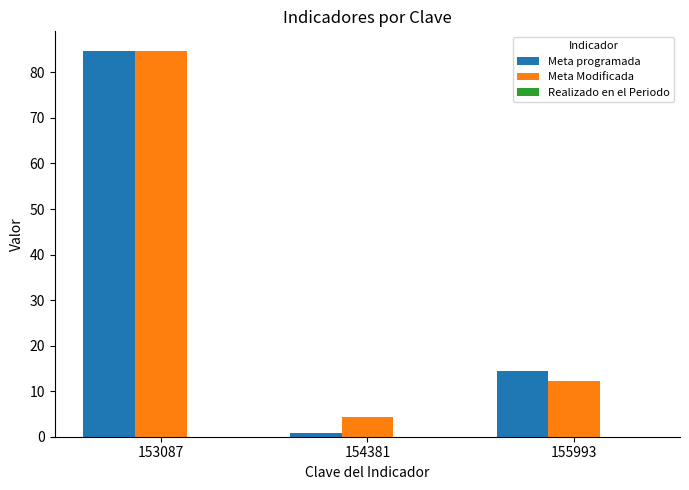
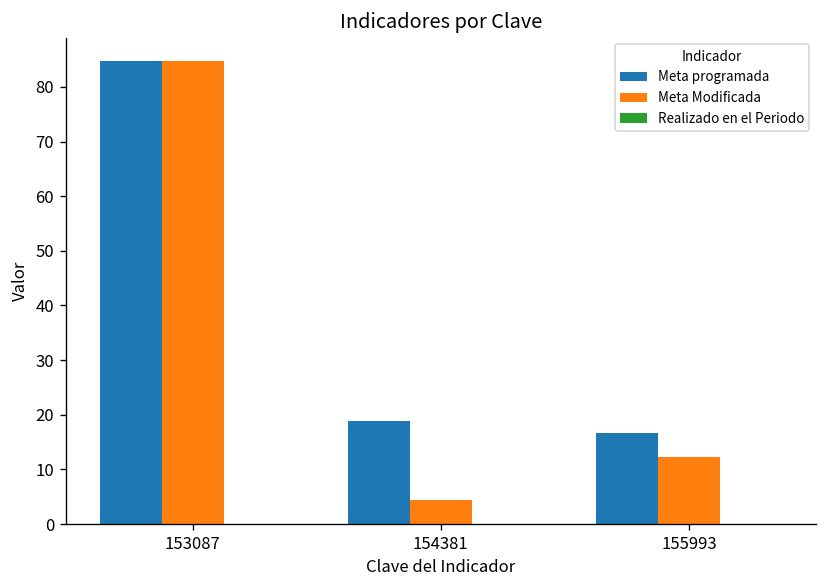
  {
    "Meta programada": {
      "153087": 85,
-     "154381": 1,
-     "155993": 14
+     "154381": 19,
+     "155993": 17
    },
    "Meta Modificada": {
      "153087": 85,
      "154381": 4,
      "155993": 12
    },
    "Realizado en el Periodo": {
      "153087": 0,
      "154381": 0,
      "155993": 0
    }
  }
